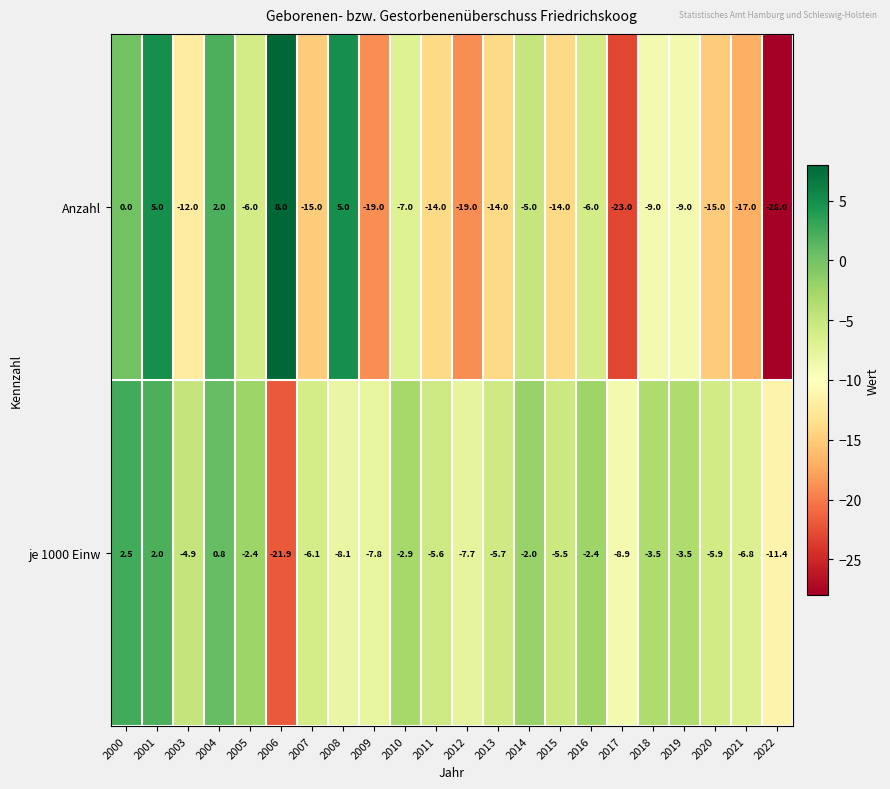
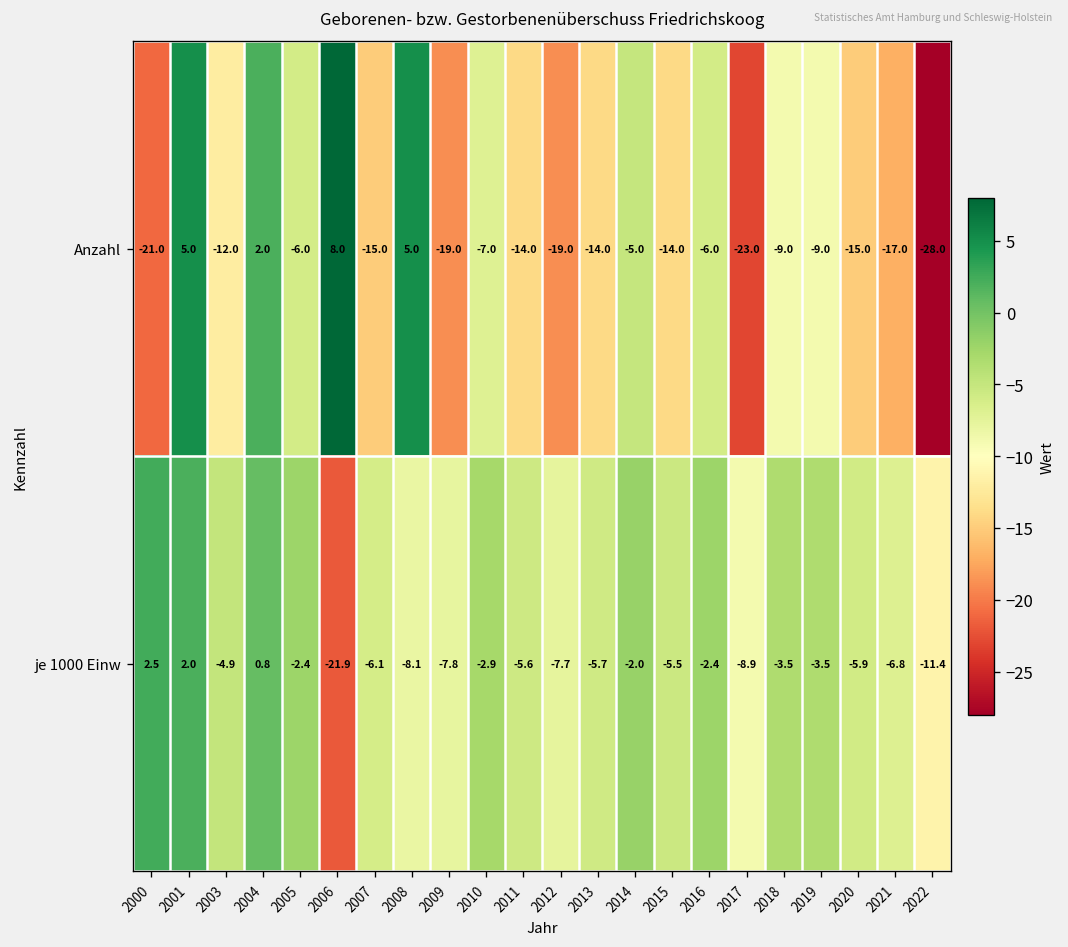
  {
    "Anzahl": {
-     "2000": 0.0,
+     "2000": -21.0,
      "2001": 5.0,
      "2003": -12.0,
      "2004": 2.0,
      "2005": -6.0,
      "2006": 8.0,
      "2007": -15.0,
      "2008": 5.0,
      "2009": -19.0,
      "2010": -7.0,
      "2011": -14.0,
      "2012": -19.0,
      "2013": -14.0,
      "2014": -5.0,
      "2015": -14.0,
      "2016": -6.0,
      "2017": -23.0,
      "2018": -9.0,
      "2019": -9.0,
      "2020": -15.0,
      "2021": -17.0,
      "2022": -28.0
    },
    "je 1000 Einw": {
      "2000": 2.5,
      "2001": 2.0,
      "2003": -4.9,
      "2004": 0.8,
      "2005": -2.4,
      "2006": -21.9,
      "2007": -6.1,
      "2008": -8.1,
      "2009": -7.8,
      "2010": -2.9,
      "2011": -5.6,
      "2012": -7.7,
      "2013": -5.7,
      "2014": -2.0,
      "2015": -5.5,
      "2016": -2.4,
      "2017": -8.9,
      "2018": -3.5,
      "2019": -3.5,
      "2020": -5.9,
      "2021": -6.8,
      "2022": -11.4
    }
  }
